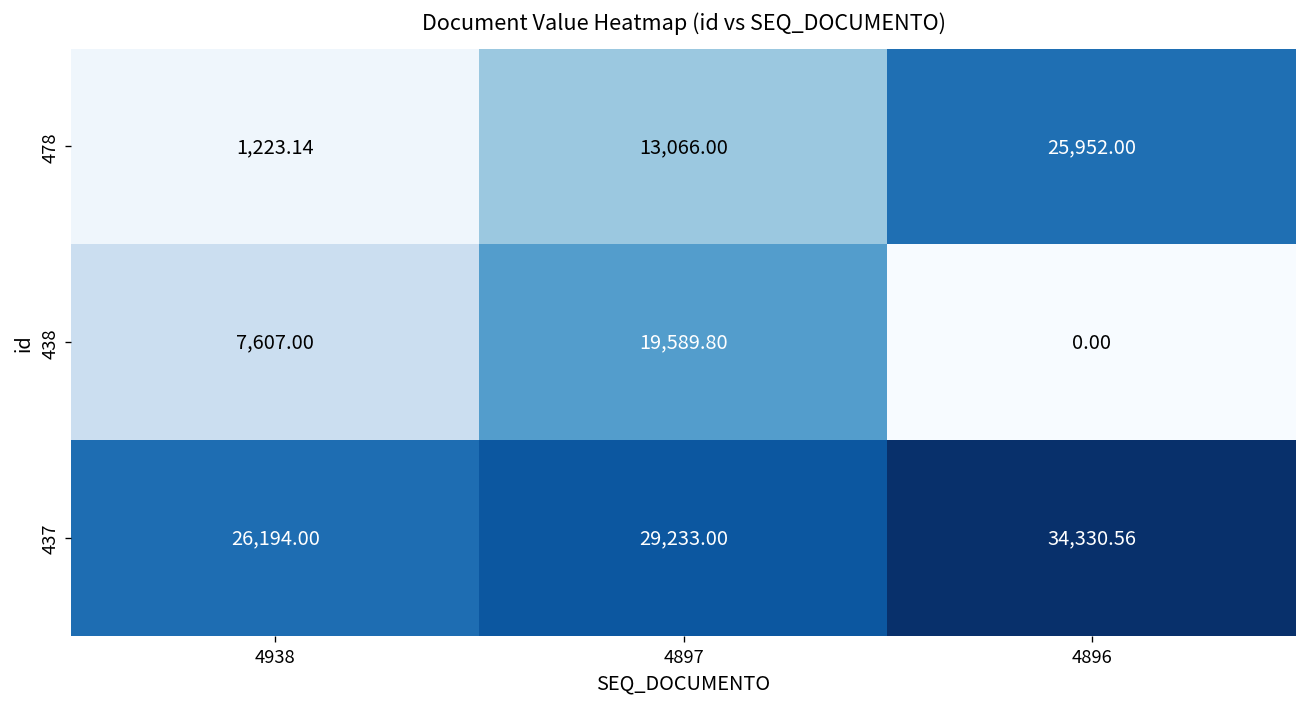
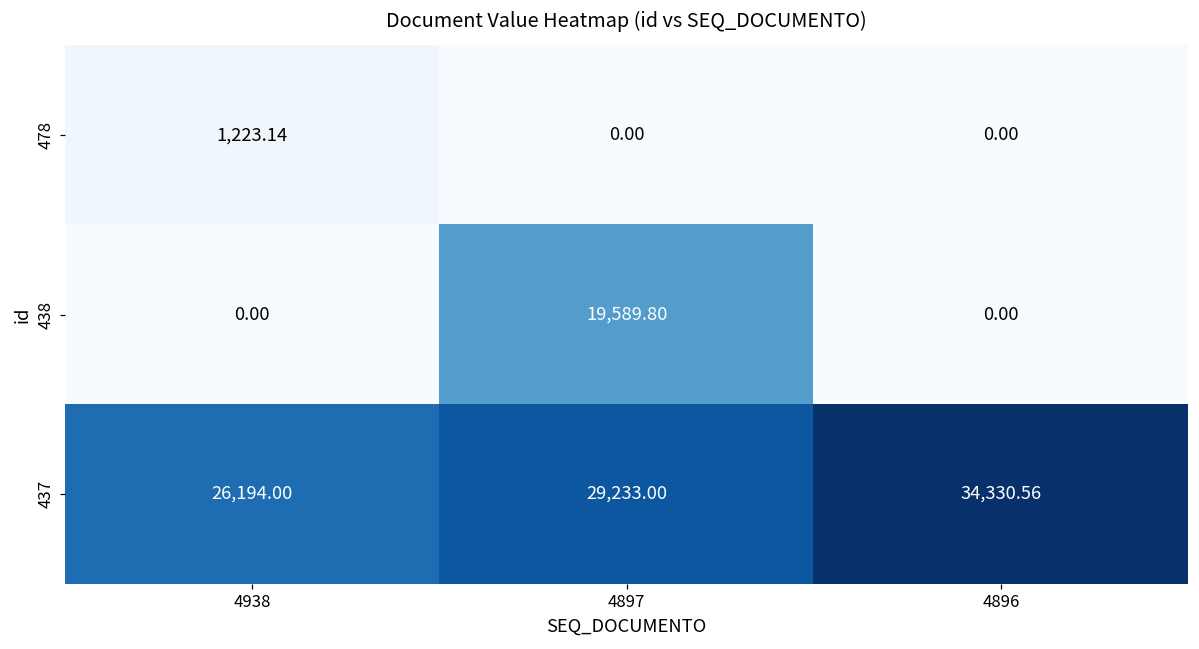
  {
    "478": {
      "4938": "1,223.14",
-     "4897": "13,066.00",
-     "4896": "25,952.00"
+     "4897": "0.00",
+     "4896": "0.00"
    },
    "438": {
-     "4938": "7,607.00",
+     "4938": "0.00",
      "4897": "19,589.80",
      "4896": "0.00"
    },
    "437": {
      "4938": "26,194.00",
      "4897": "29,233.00",
      "4896": "34,330.56"
    }
  }
